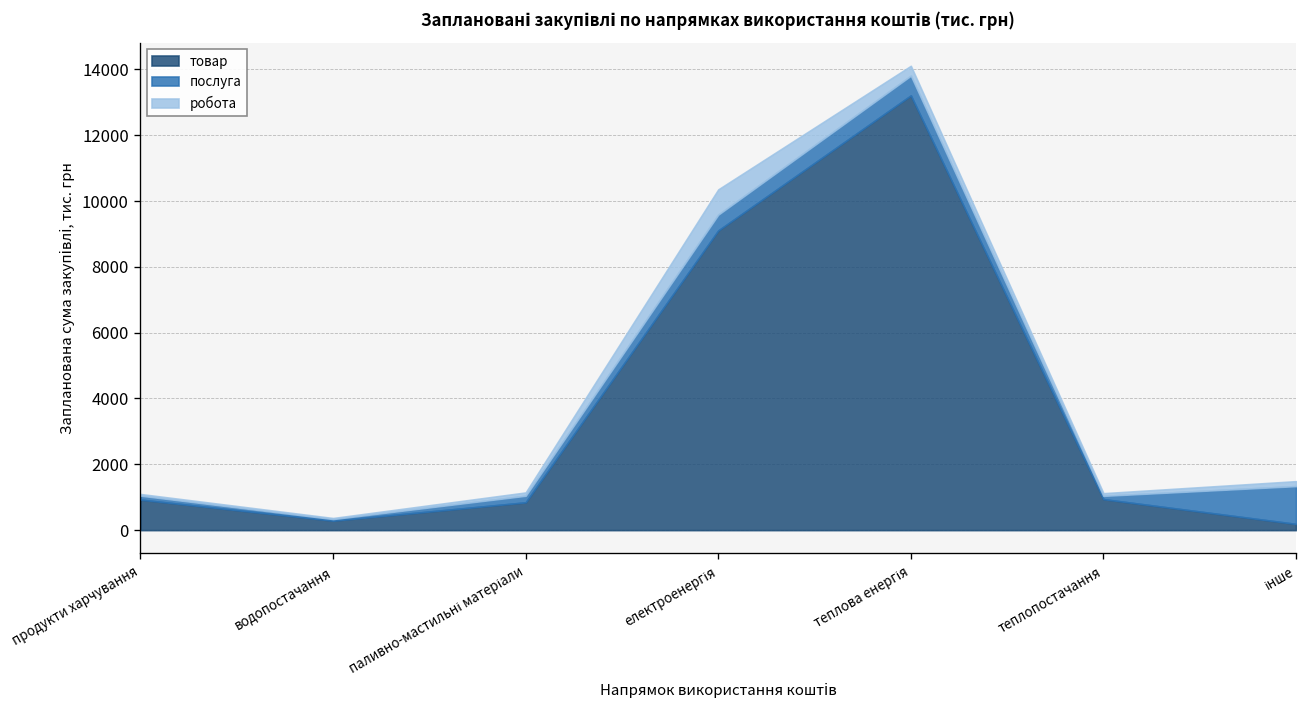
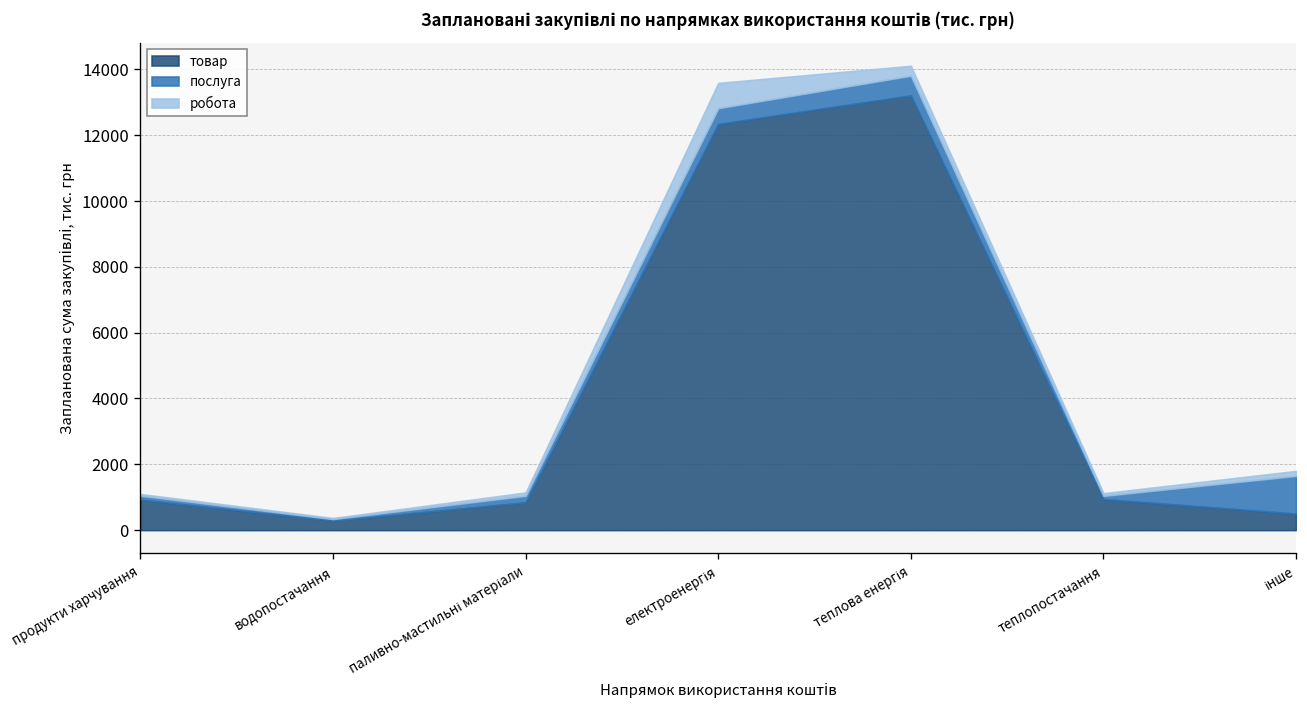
  {
    "товар": {
      "продукти харчування": 900,
      "паливно-мастильні матеріали": 800,
-     "електроенергія": 9100,
+     "електроенергія": 12300,
      "теплова енергія": 13200,
      "теплопостачання": 900,
-     "інше": 200
+     "інше": 500
    },
    "послуга": {
      "паливно-мастильні матеріали": 200,
      "електроенергія": 500,
      "теплова енергія": 600,
      "інше": 1100
    },
    "робота": {
      "паливно-мастильні матеріали": 100,
      "електроенергія": 800,
      "теплова енергія": 300,
      "інше": 200
    }
  }
